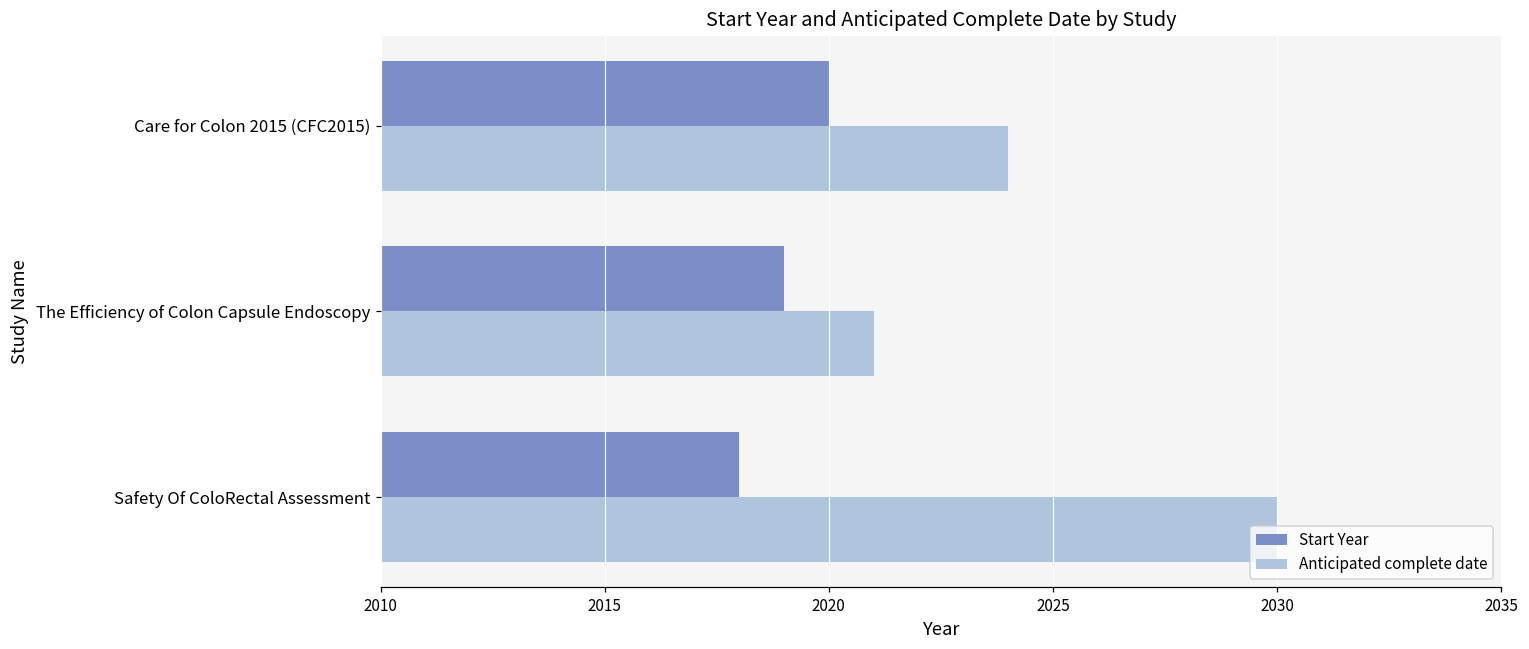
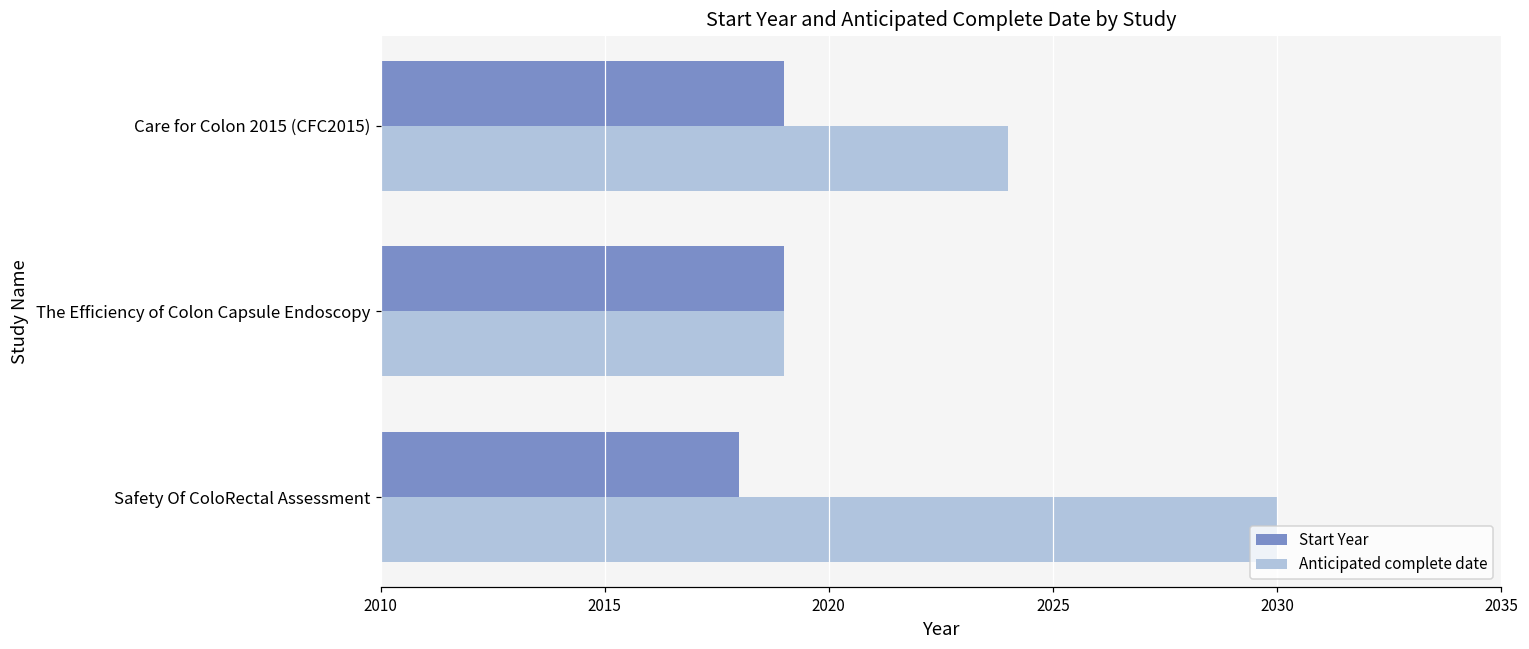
  {
    "Start Year": {
-     "Care for Colon 2015 (CFC2015)": 2020,
+     "Care for Colon 2015 (CFC2015)": 2019,
      "The Efficiency of Colon Capsule Endoscopy": 2019,
      "Safety Of ColoRectal Assessment": 2018
    },
    "Anticipated complete date": {
      "Care for Colon 2015 (CFC2015)": 2024,
-     "The Efficiency of Colon Capsule Endoscopy": 2021
+     "The Efficiency of Colon Capsule Endoscopy": 2019
    }
  }
